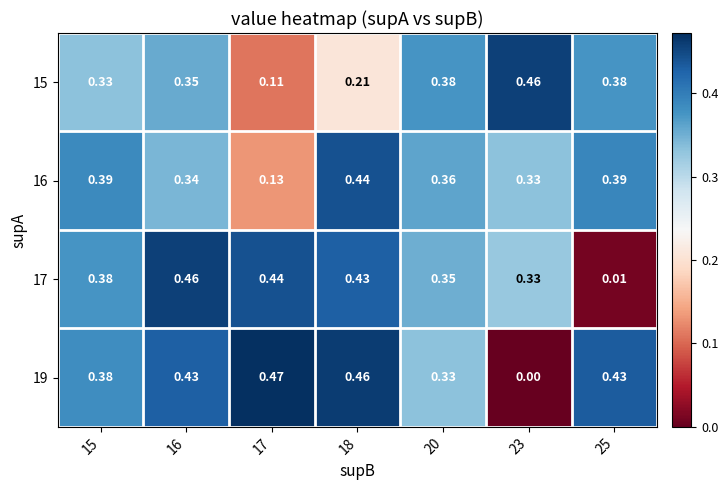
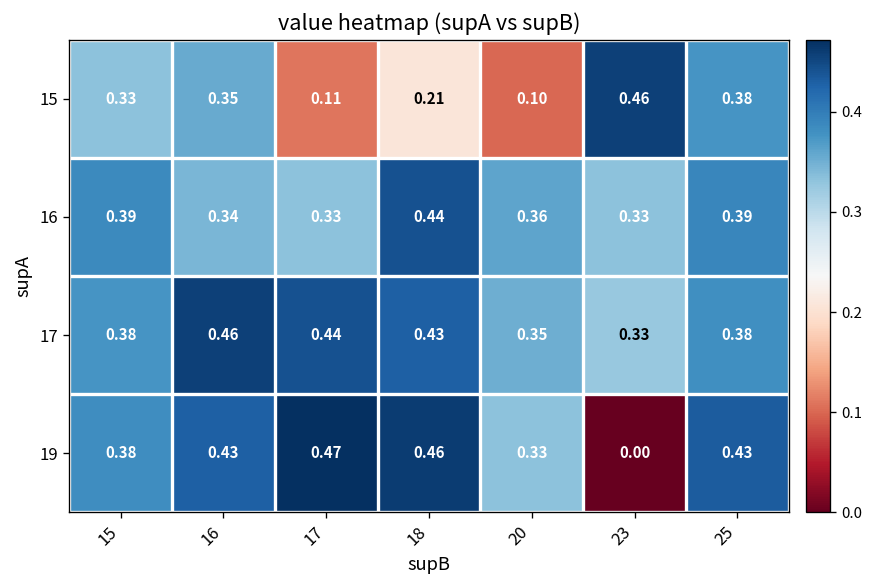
  {
    "15": {
      "15": 0.33,
      "16": 0.35,
      "17": 0.11,
      "18": 0.21,
-     "20": 0.38,
+     "20": 0.10,
      "23": 0.46,
      "25": 0.38
    },
    "16": {
      "15": 0.39,
      "16": 0.34,
-     "17": 0.13,
+     "17": 0.33,
      "18": 0.44,
      "20": 0.36,
      "23": 0.33,
      "25": 0.39
    },
    "17": {
      "15": 0.38,
      "16": 0.46,
      "17": 0.44,
      "18": 0.43,
      "20": 0.35,
      "23": 0.33,
-     "25": 0.01
+     "25": 0.38
    },
    "19": {
      "15": 0.38,
      "16": 0.43,
      "17": 0.47,
      "18": 0.46,
      "20": 0.33,
      "23": 0.00,
      "25": 0.43
    }
  }
